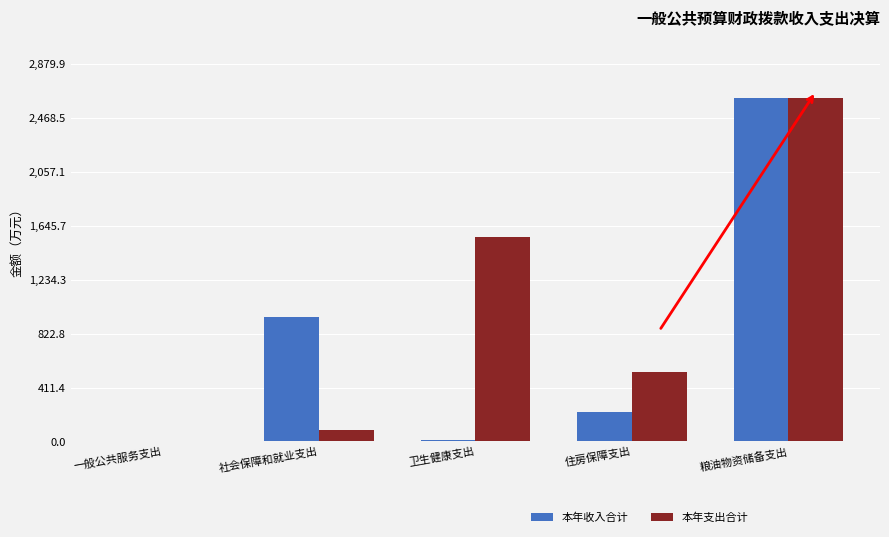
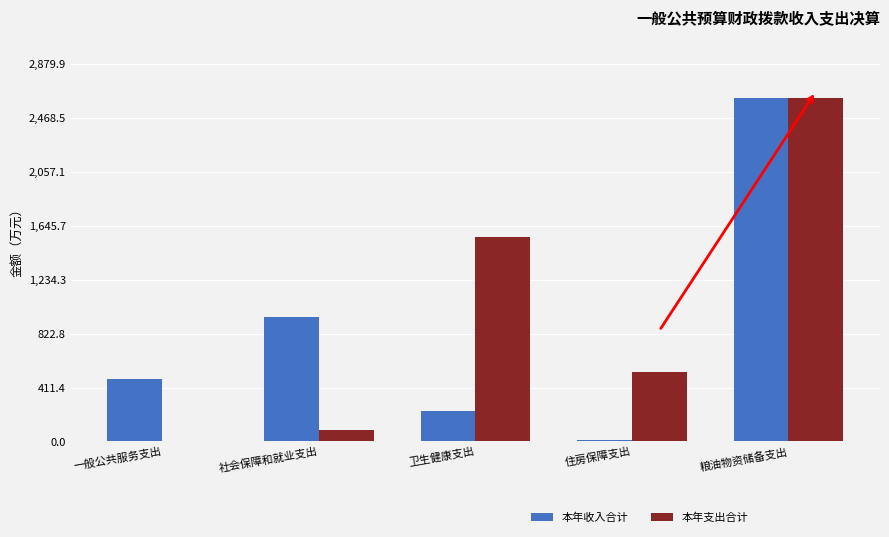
  {
    "本年收入合计": {
-     "一般公共服务支出": "0",
+     "一般公共服务支出": "470",
      "社会保障和就业支出": "950",
-     "卫生健康支出": "10",
-     "住房保障支出": "230",
+     "卫生健康支出": "230",
+     "住房保障支出": "10",
      "粮油物资储备支出": "2,620"
    },
    "本年支出合计": {
      "社会保障和就业支出": "80",
      "卫生健康支出": "1,560",
      "住房保障支出": "530",
      "粮油物资储备支出": "2,620"
    }
  }
